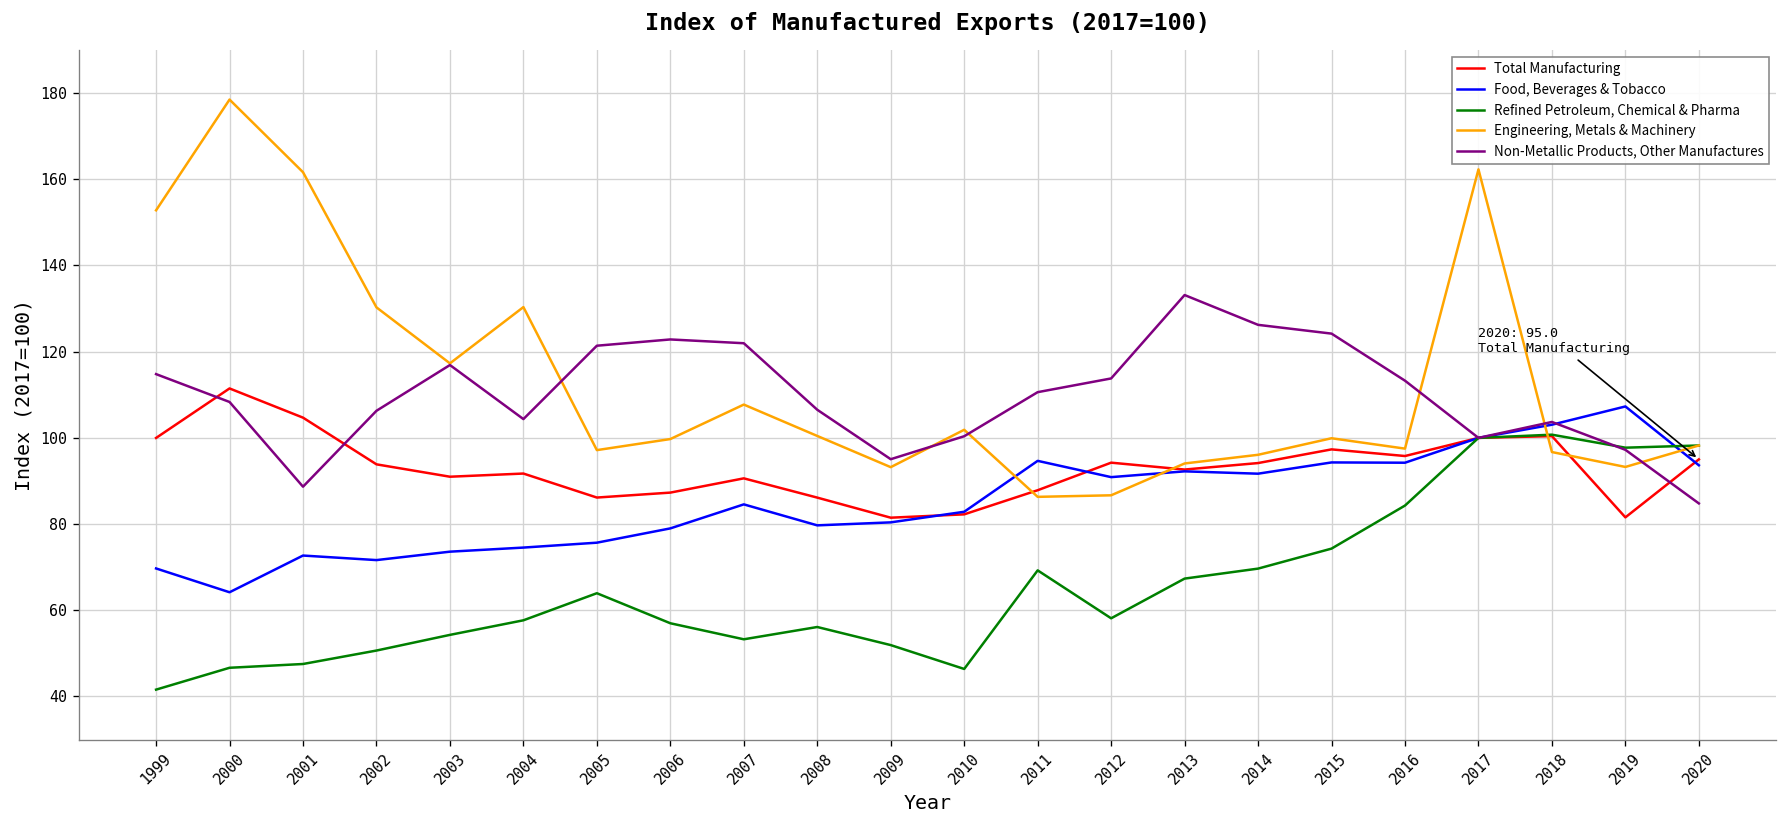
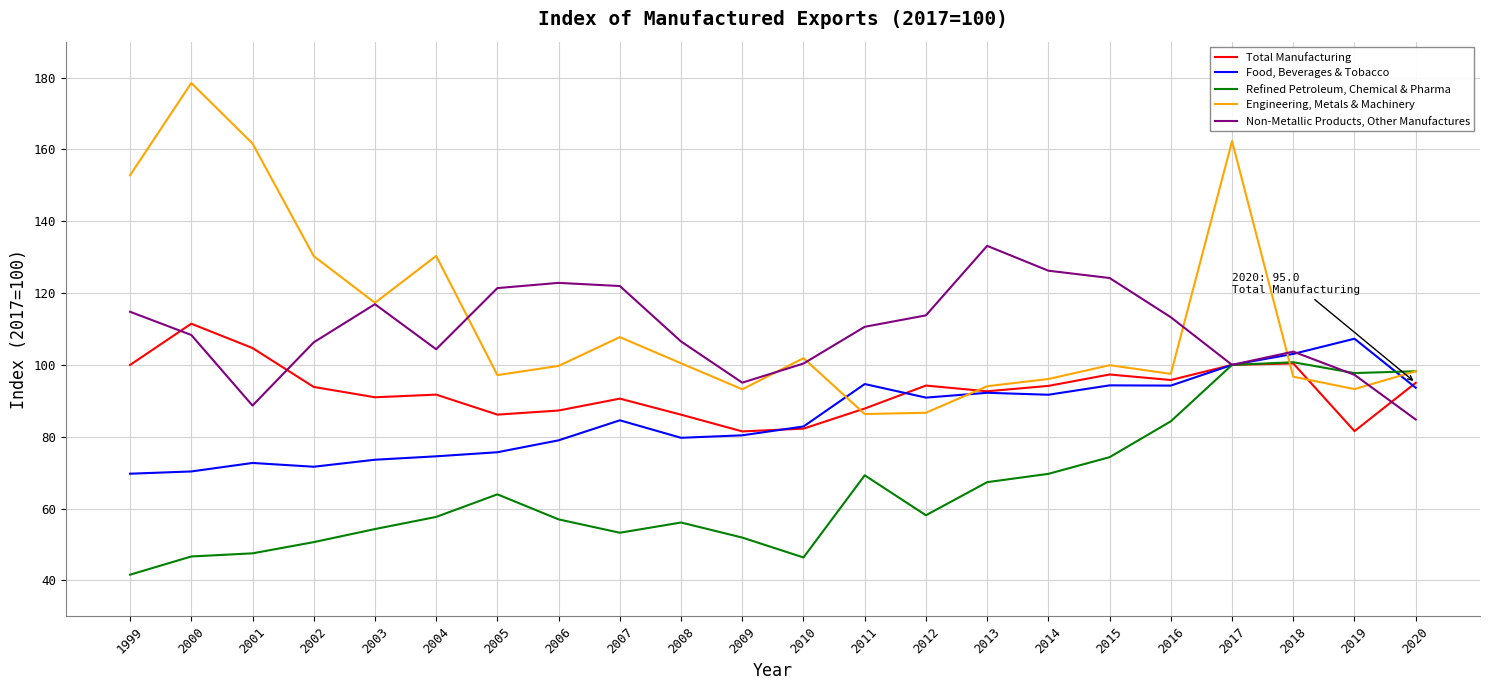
  {
    "Total Manufacturing": {
      "1999": 100,
      "2000": 111,
      "2001": 105,
      "2002": 94,
      "2003": 91,
      "2004": 92,
      "2005": 86,
      "2006": 87,
      "2007": 91,
      "2008": 86,
      "2009": 81,
      "2011": 88,
      "2012": 94,
      "2014": 94,
      "2015": 97,
      "2016": 96,
      "2019": 82,
      "2020": 95
    },
    "Food, Beverages & Tobacco": {
      "1999": 70,
-     "2000": 64,
+     "2000": 70,
      "2001": 73,
      "2002": 72,
      "2003": 74,
      "2004": 75,
      "2005": 76,
      "2006": 79,
      "2007": 85,
      "2008": 80,
      "2009": 80,
      "2011": 95,
      "2012": 91,
      "2014": 92,
      "2015": 94,
      "2016": 94,
      "2020": 94
    },
    "Refined Petroleum, Chemical & Pharma": {
      "1999": 42,
      "2000": 47,
      "2001": 48,
      "2002": 51,
      "2003": 54,
      "2004": 58,
      "2005": 64,
      "2006": 57,
      "2007": 53,
      "2008": 56,
      "2009": 52,
      "2010": 46,
      "2011": 69,
      "2012": 58,
      "2013": 67,
      "2014": 70,
      "2015": 74,
      "2016": 84
    },
    "Engineering, Metals & Machinery": {
      "1999": 153,
      "2000": 178,
      "2001": 162,
      "2002": 130,
      "2004": 130,
      "2005": 97,
      "2006": 100,
      "2007": 108,
      "2008": 100,
      "2009": 93,
      "2010": 102,
      "2011": 86,
      "2012": 87,
      "2013": 94,
      "2014": 96,
      "2015": 100,
      "2016": 98,
      "2017": 162,
      "2019": 93
    },
    "Non-Metallic Products, Other Manufactures": {
      "1999": 115,
      "2000": 108,
      "2001": 89,
      "2002": 106,
      "2004": 104,
      "2005": 121,
      "2006": 123,
      "2007": 122,
      "2008": 107,
      "2009": 95,
      "2010": 100,
      "2011": 111,
      "2012": 114,
      "2013": 133,
      "2014": 126,
      "2015": 124,
      "2016": 113,
      "2020": 85
    }
  }
